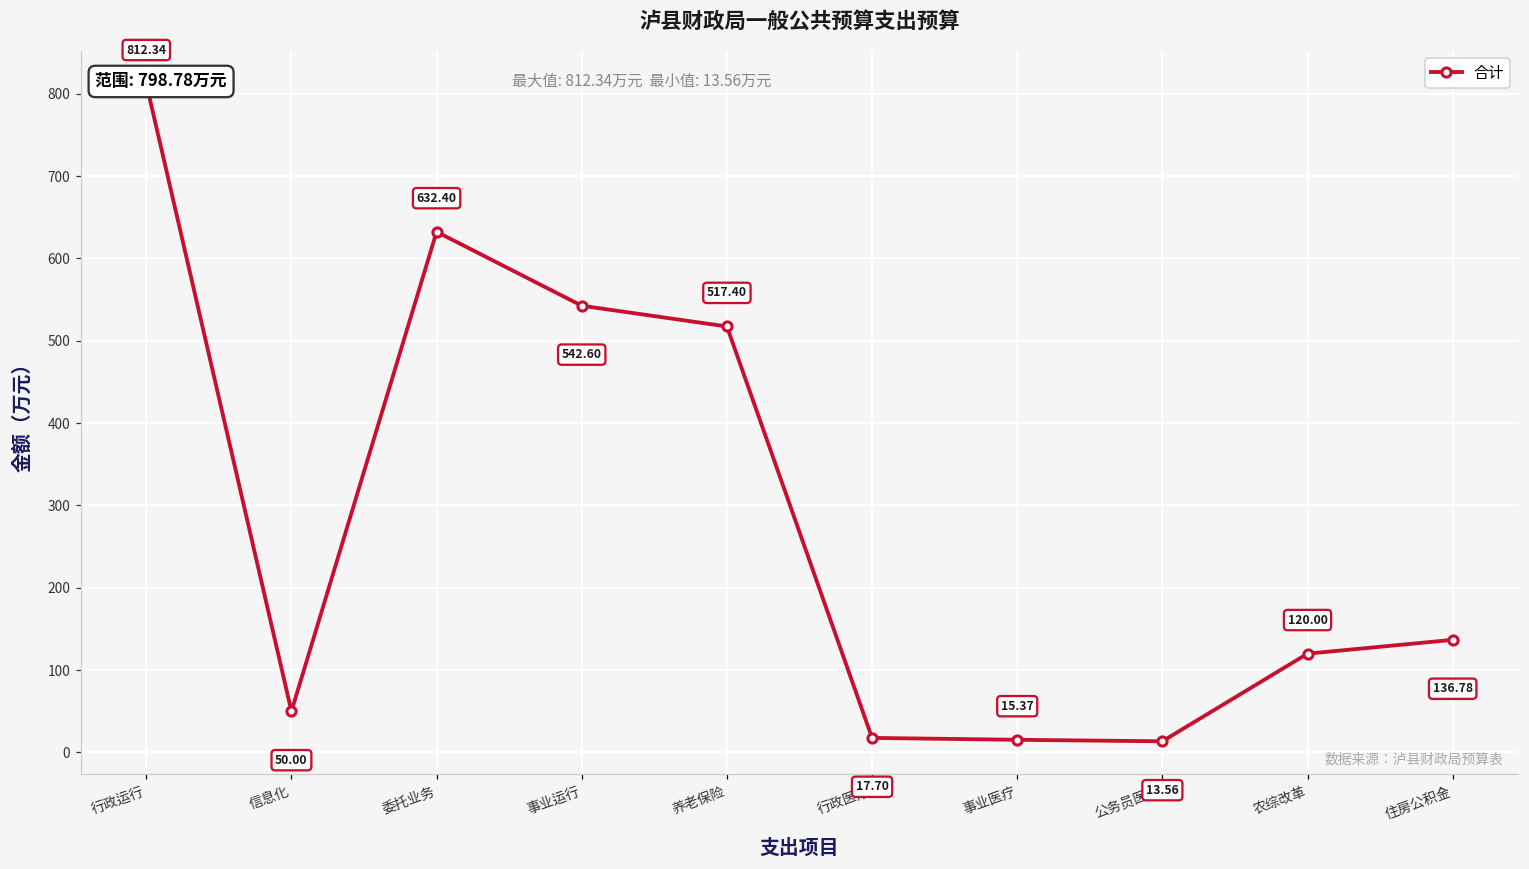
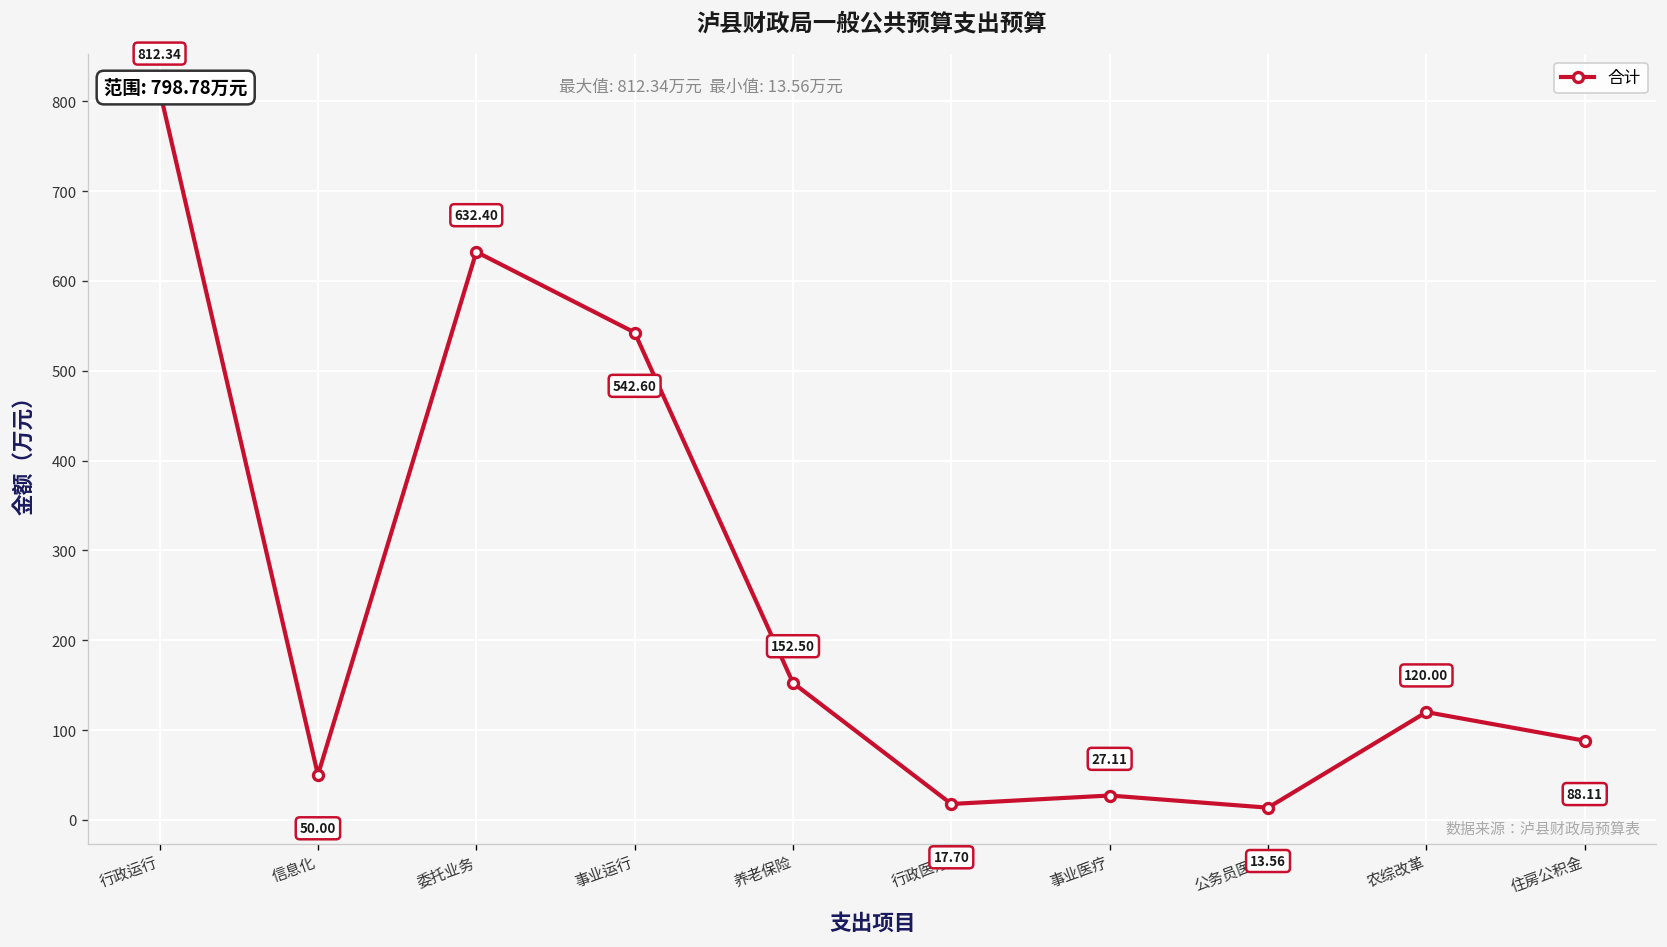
  {
-   "养老保险": 517.40,
-   "事业医疗": 15.37,
-   "住房公积金": 136.78
+   "养老保险": 152.50,
+   "事业医疗": 27.11,
+   "住房公积金": 88.11
  }
